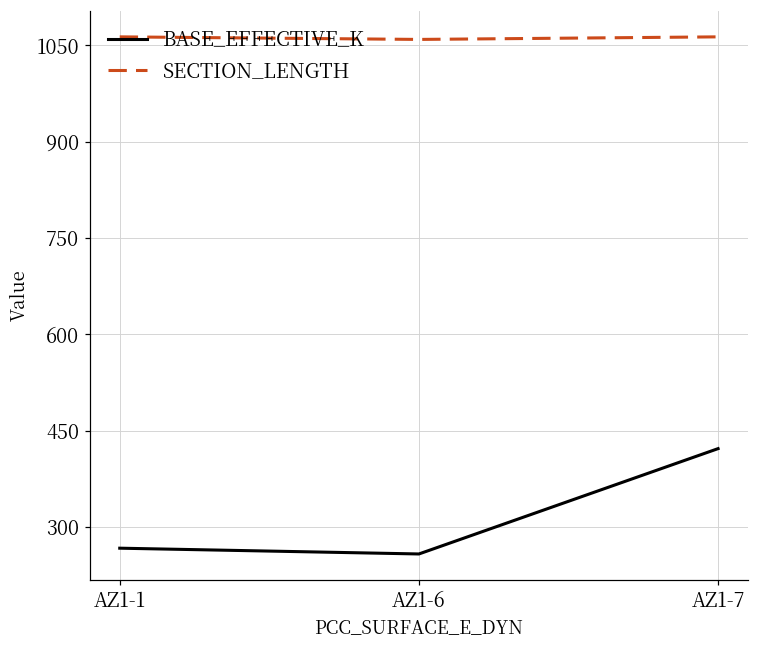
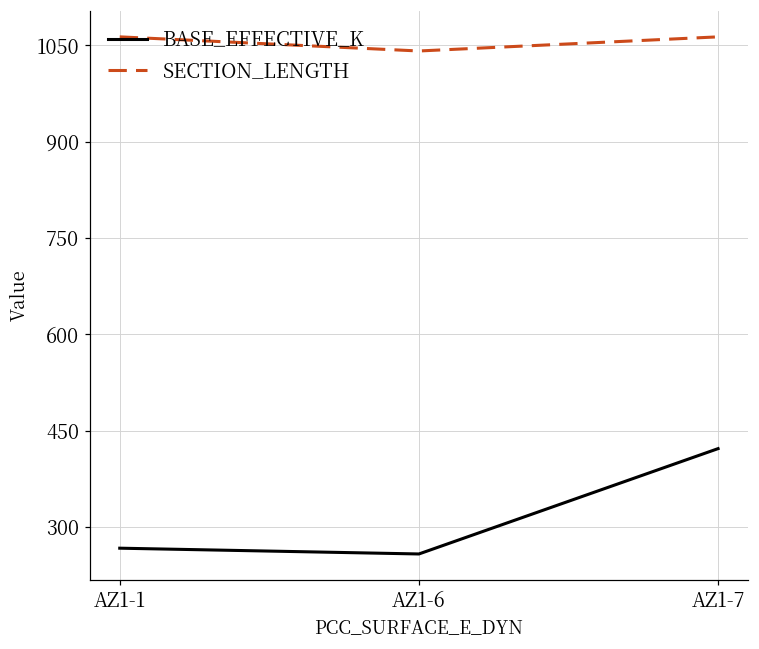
  {
    "BASE_EFFECTIVE_K": {
      "AZ1-1": 270,
      "AZ1-6": 260,
      "AZ1-7": 420
    },
    "SECTION_LENGTH": {
      "AZ1-1": 1060,
-     "AZ1-6": 1060,
+     "AZ1-6": 1040,
      "AZ1-7": 1060
    }
  }
